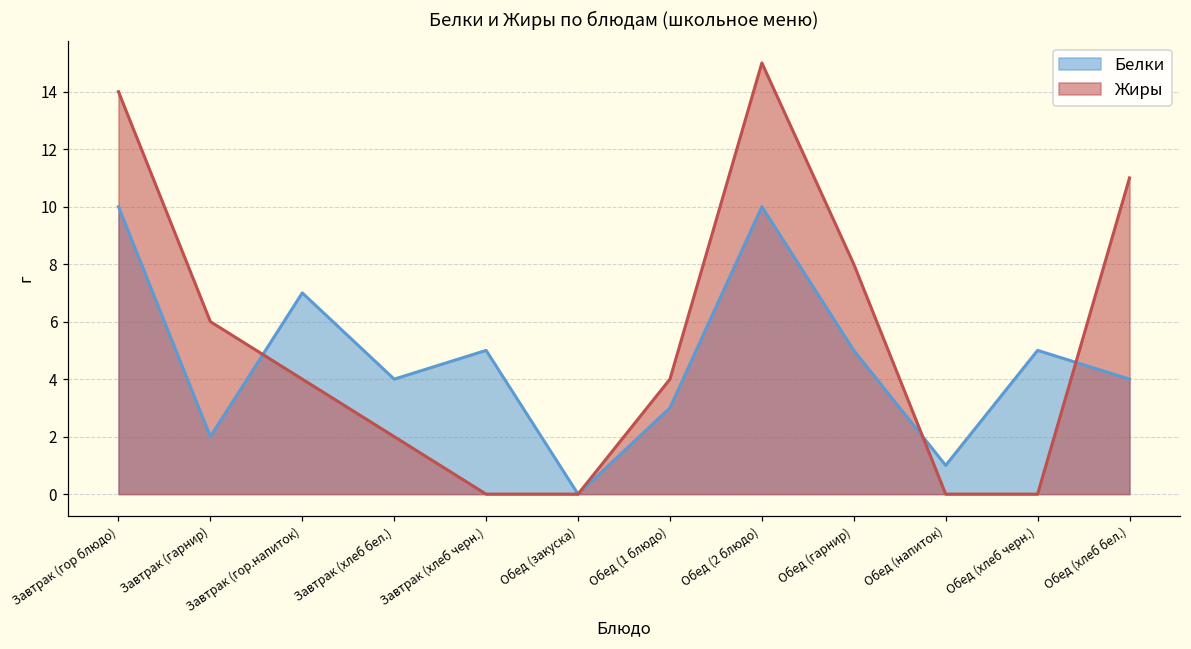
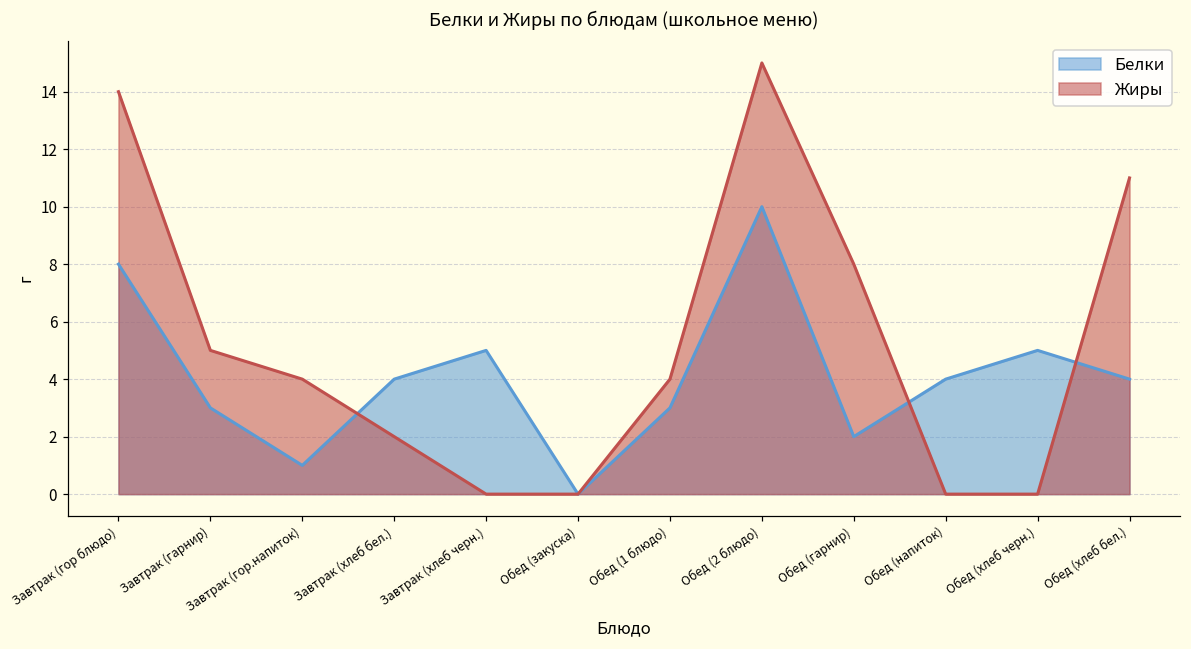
  {
    "Белки": {
-     "Завтрак (гор блюдо)": 10,
-     "Завтрак (гарнир)": 2,
-     "Завтрак (гор.напиток)": 7,
+     "Завтрак (гор блюдо)": 8,
+     "Завтрак (гарнир)": 3,
+     "Завтрак (гор.напиток)": 1,
      "Завтрак (хлеб бел.)": 4,
      "Завтрак (хлеб черн.)": 5,
      "Обед (1 блюдо)": 3,
      "Обед (2 блюдо)": 10,
-     "Обед (гарнир)": 5,
-     "Обед (напиток)": 1,
+     "Обед (гарнир)": 2,
+     "Обед (напиток)": 4,
      "Обед (хлеб черн.)": 5,
      "Обед (хлеб бел.)": 4
    },
    "Жиры": {
      "Завтрак (гор блюдо)": 14,
-     "Завтрак (гарнир)": 6,
+     "Завтрак (гарнир)": 5,
      "Завтрак (гор.напиток)": 4,
      "Завтрак (хлеб бел.)": 2,
      "Завтрак (хлеб черн.)": 0,
      "Обед (1 блюдо)": 4,
      "Обед (2 блюдо)": 15,
      "Обед (гарнир)": 8,
      "Обед (напиток)": 0,
      "Обед (хлеб черн.)": 0,
      "Обед (хлеб бел.)": 11
    }
  }
